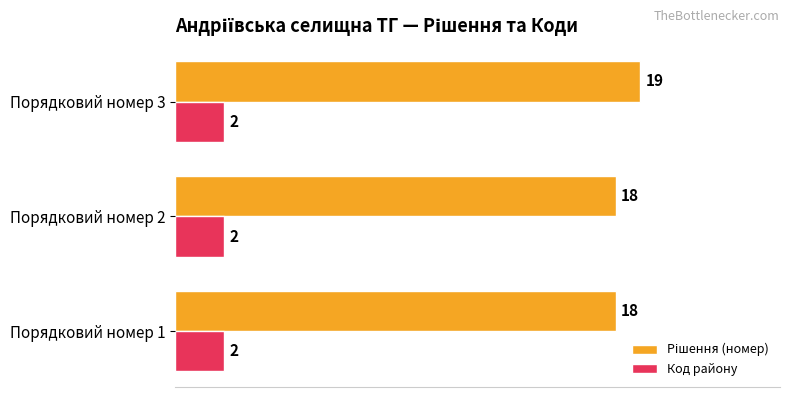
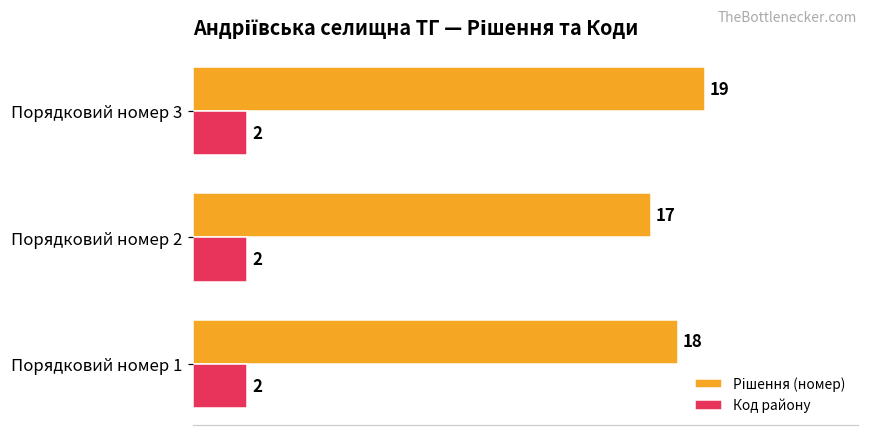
  {
    "Рішення (номер)": {
      "Порядковий номер 3": 19,
-     "Порядковий номер 2": 18,
+     "Порядковий номер 2": 17,
      "Порядковий номер 1": 18
    },
    "Код району": {
      "Порядковий номер 3": 2,
      "Порядковий номер 2": 2,
      "Порядковий номер 1": 2
    }
  }
